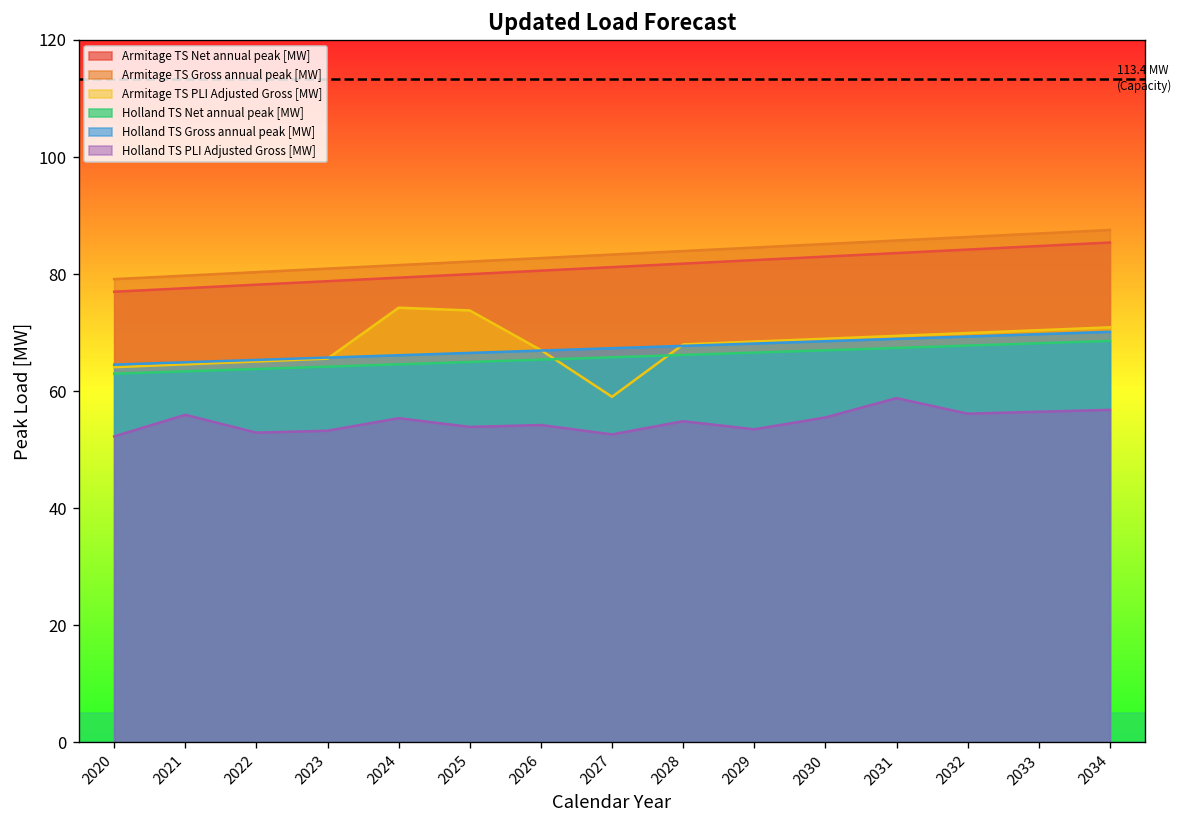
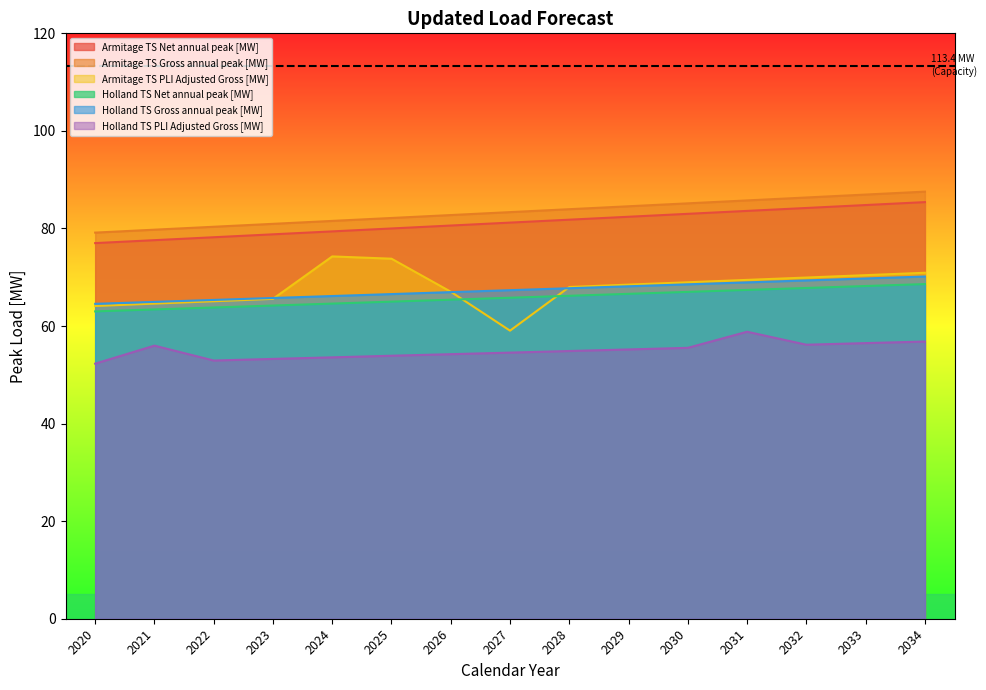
  {
    "Armitage TS PLI Adjusted Gross [MW]": {
      "2024": 74,
      "2025": 74,
      "2027": 59,
      "2032": 70,
      "2033": 70,
      "2034": 71
    },
    "Holland TS Net annual peak [MW]": {
      "2020": 63,
      "2021": 63,
      "2022": 64,
      "2023": 64,
      "2024": 65,
      "2025": 65,
      "2026": 65,
      "2027": 66,
      "2028": 66,
      "2029": 67,
      "2030": 67,
      "2031": 67,
      "2032": 68,
      "2033": 68,
      "2034": 69
    },
    "Holland TS Gross annual peak [MW]": {
      "2024": 66,
      "2025": 67,
      "2027": 67,
      "2032": 69,
      "2033": 70,
      "2034": 70
    },
    "Holland TS PLI Adjusted Gross [MW]": {
      "2020": 52,
      "2021": 56,
      "2022": 53,
      "2023": 53,
-     "2024": 55,
+     "2024": 54,
      "2025": 54,
      "2026": 54,
-     "2027": 53,
+     "2027": 55,
      "2028": 55,
-     "2029": 54,
+     "2029": 55,
      "2030": 56,
      "2031": 59,
      "2032": 56,
      "2033": 57,
      "2034": 57
    }
  }
